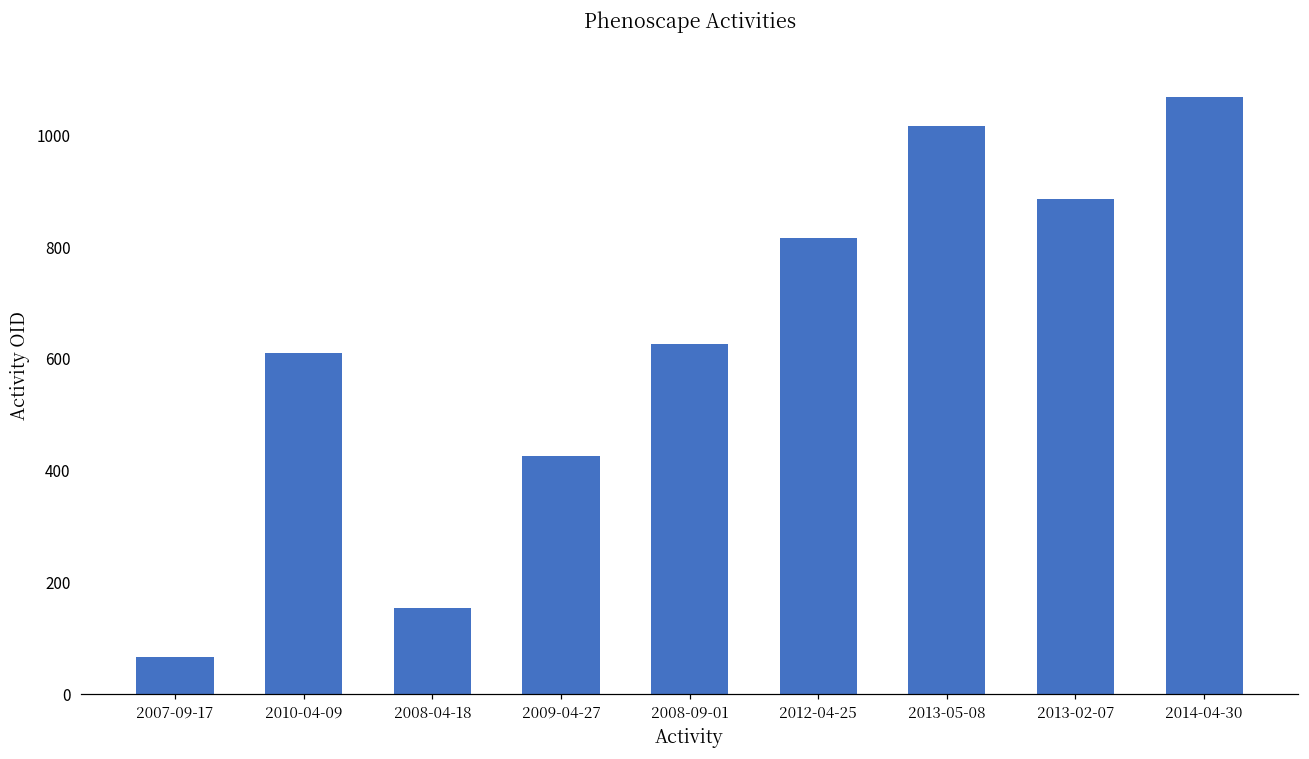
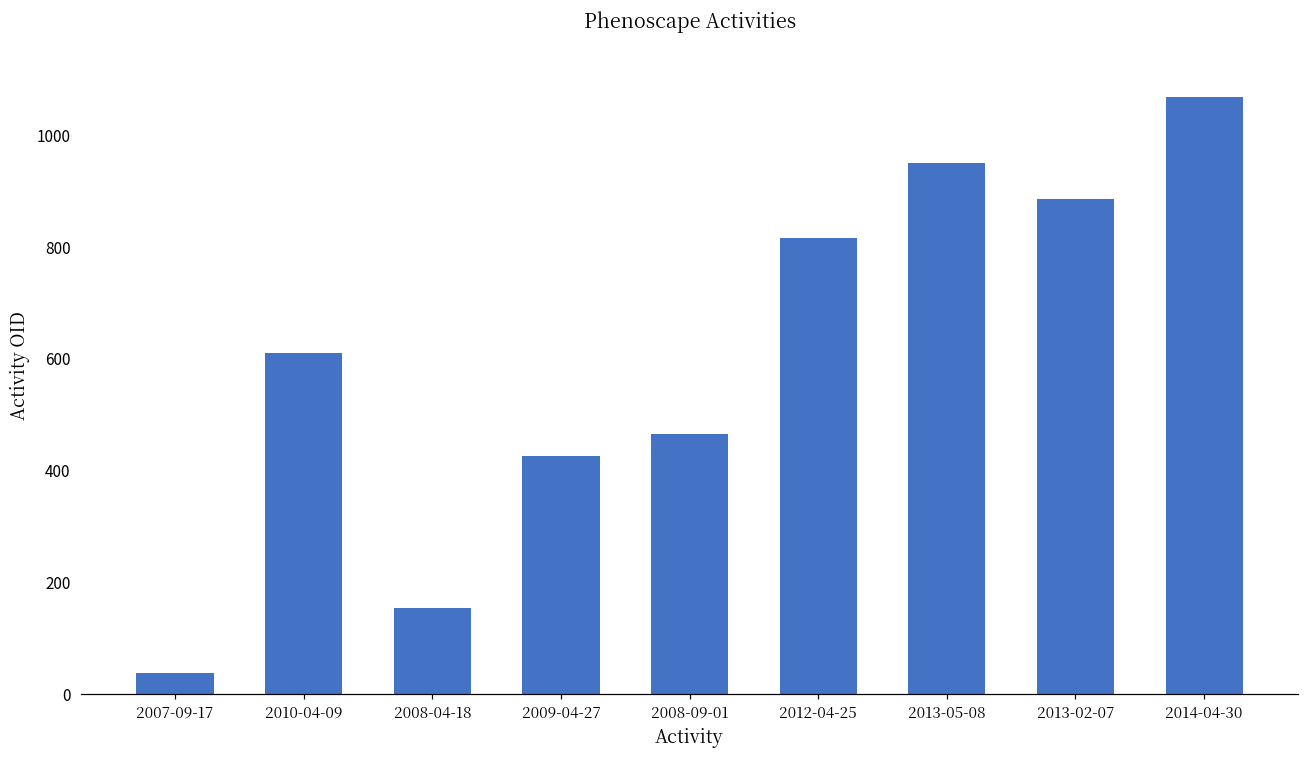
  {
-   "2007-09-17": 70,
+   "2007-09-17": 40,
    "2010-04-09": 610,
    "2008-04-18": 160,
    "2009-04-27": 430,
-   "2008-09-01": 630,
+   "2008-09-01": 470,
    "2012-04-25": 820,
-   "2013-05-08": 1020,
+   "2013-05-08": 950,
    "2013-02-07": 890,
    "2014-04-30": 1070
  }
